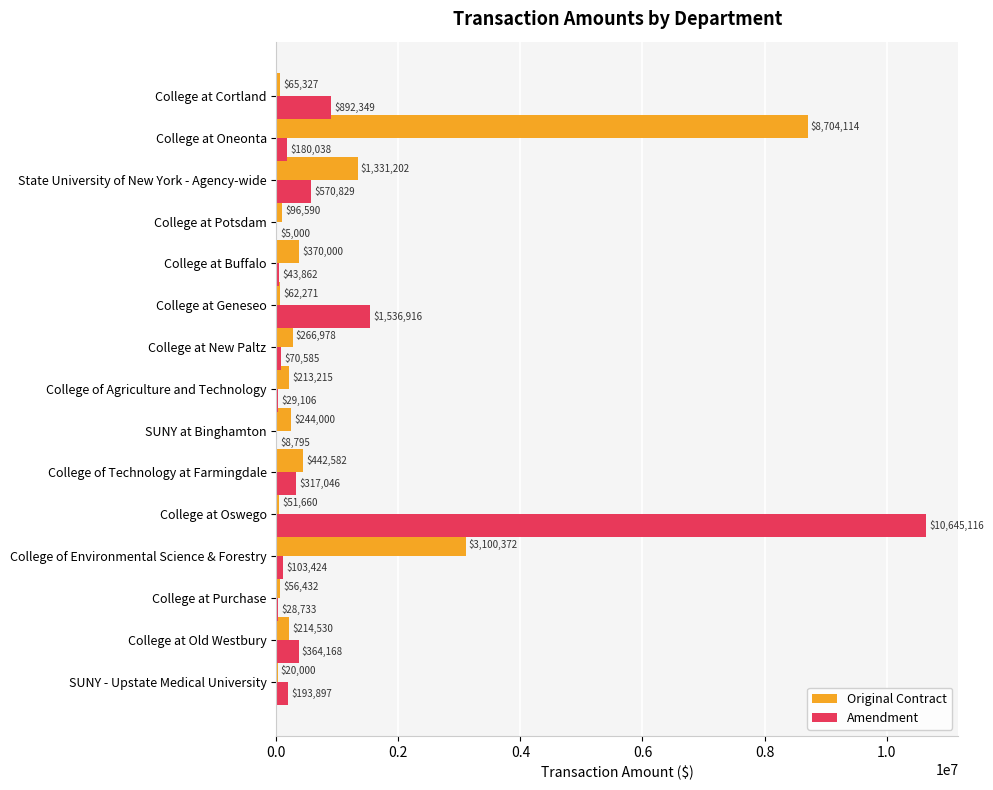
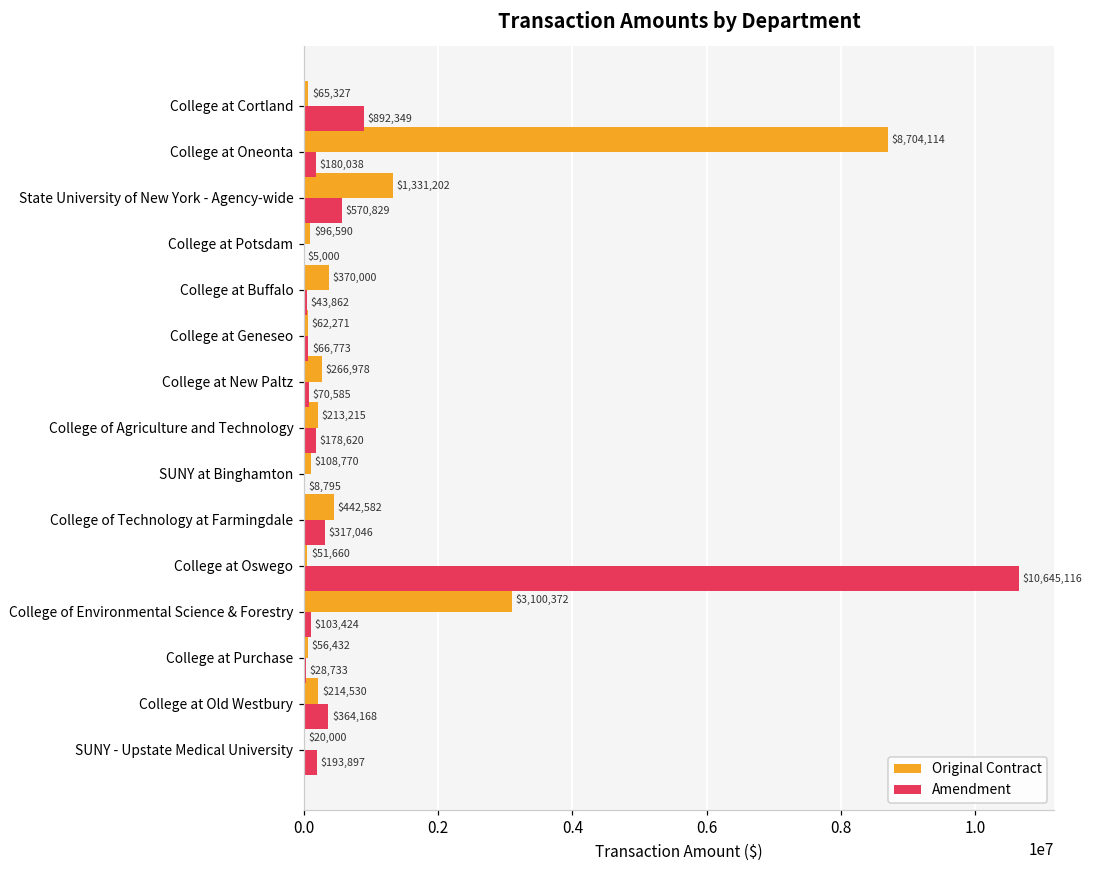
  {
    "Original Contract": {
      "College at Cortland": "$65,327",
      "College at Oneonta": "$8,704,114",
      "State University of New York - Agency-wide": "$1,331,202",
      "College at Potsdam": "$96,590",
      "College at Buffalo": "$370,000",
      "College at Geneseo": "$62,271",
      "College at New Paltz": "$266,978",
      "College of Agriculture and Technology": "$213,215",
-     "SUNY at Binghamton": "$244,000",
+     "SUNY at Binghamton": "$108,770",
      "College of Technology at Farmingdale": "$442,582",
      "College at Oswego": "$51,660",
      "College of Environmental Science & Forestry": "$3,100,372",
      "College at Purchase": "$56,432",
      "College at Old Westbury": "$214,530",
      "SUNY - Upstate Medical University": "$20,000"
    },
    "Amendment": {
      "College at Cortland": "$892,349",
      "College at Oneonta": "$180,038",
      "State University of New York - Agency-wide": "$570,829",
      "College at Potsdam": "$5,000",
      "College at Buffalo": "$43,862",
-     "College at Geneseo": "$1,536,916",
+     "College at Geneseo": "$66,773",
      "College at New Paltz": "$70,585",
-     "College of Agriculture and Technology": "$29,106",
+     "College of Agriculture and Technology": "$178,620",
      "SUNY at Binghamton": "$8,795",
      "College of Technology at Farmingdale": "$317,046",
      "College at Oswego": "$10,645,116",
      "College of Environmental Science & Forestry": "$103,424",
      "College at Purchase": "$28,733",
      "College at Old Westbury": "$364,168",
      "SUNY - Upstate Medical University": "$193,897"
    }
  }
